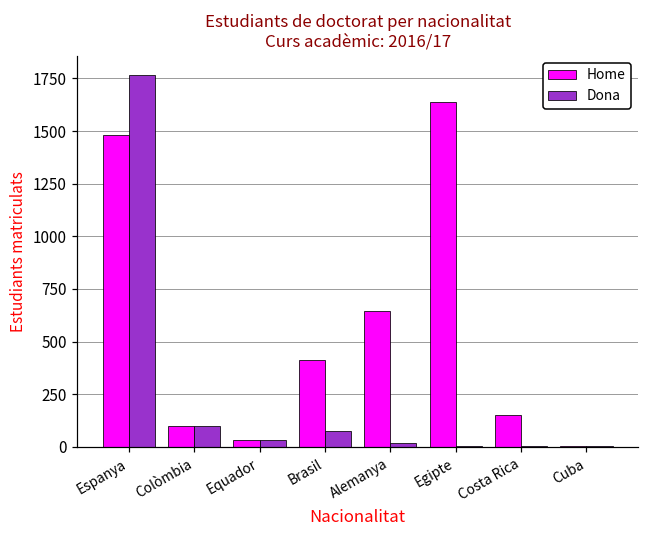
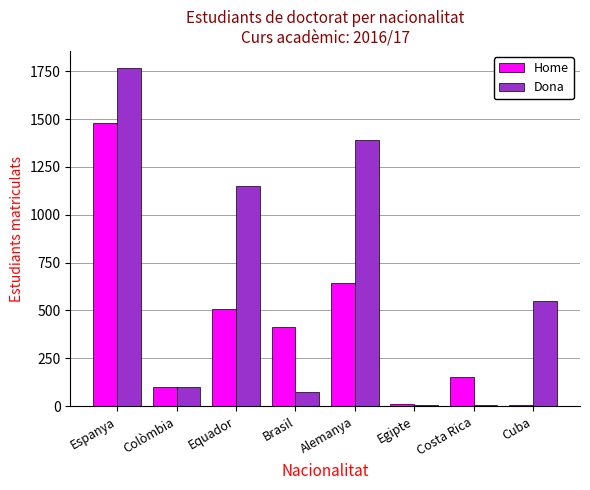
  {
    "Home": {
      "Espanya": 1480,
      "Colòmbia": 100,
-     "Equador": 30,
+     "Equador": 510,
      "Brasil": 410,
      "Alemanya": 650,
-     "Egipte": 1640,
+     "Egipte": 10,
      "Costa Rica": 150
    },
    "Dona": {
      "Espanya": 1770,
      "Colòmbia": 100,
-     "Equador": 30,
+     "Equador": 1150,
      "Brasil": 70,
-     "Alemanya": 20,
-     "Cuba": 10
+     "Alemanya": 1390,
+     "Cuba": 550
    }
  }
